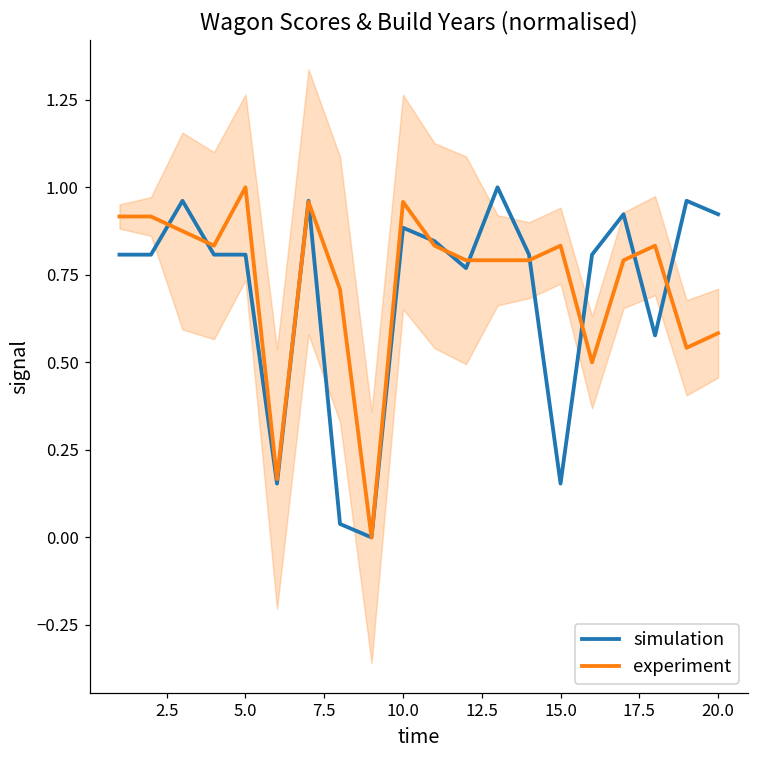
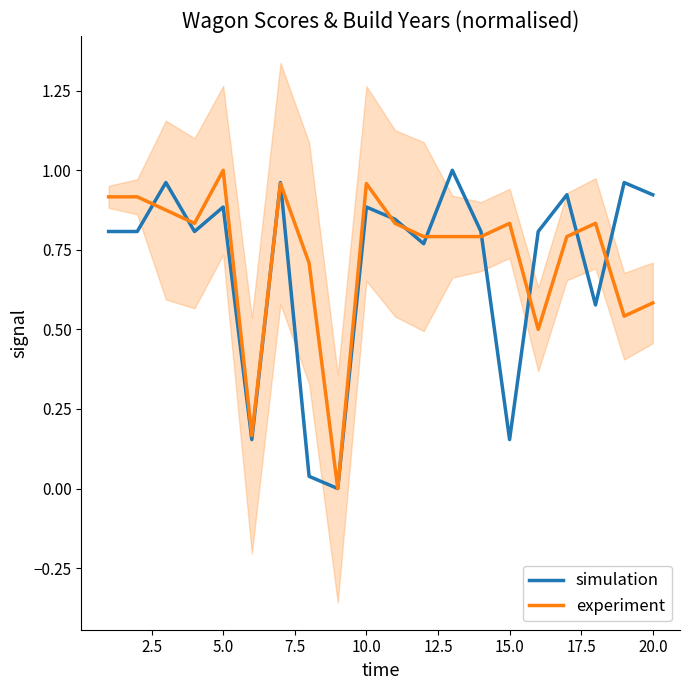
  {
    "simulation": {
-     "5.0": 0.81,
+     "5.0": 0.88,
      "10.0": 0.88,
      "15.0": 0.15,
      "20.0": 0.92
    }
  }
